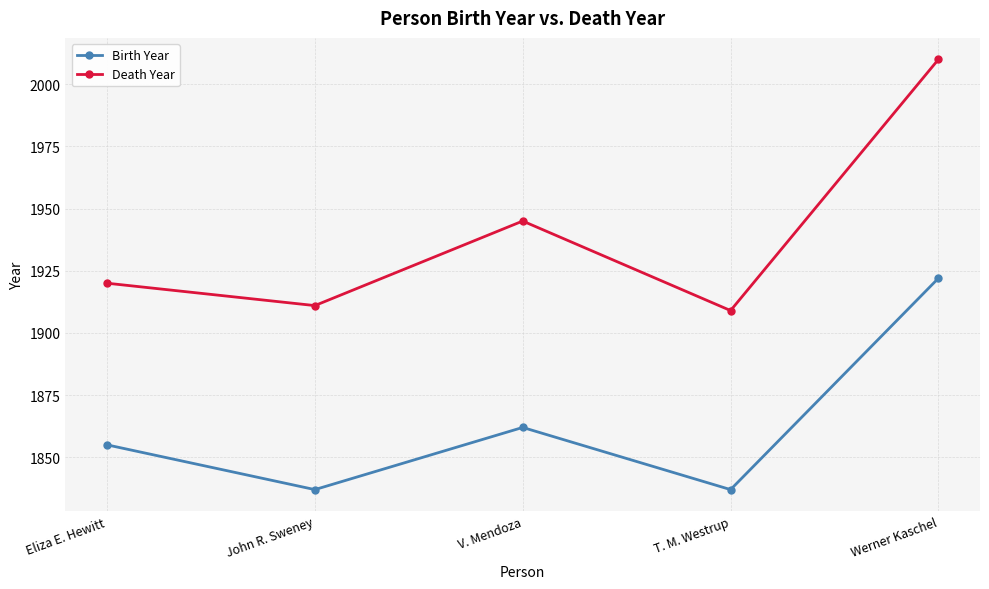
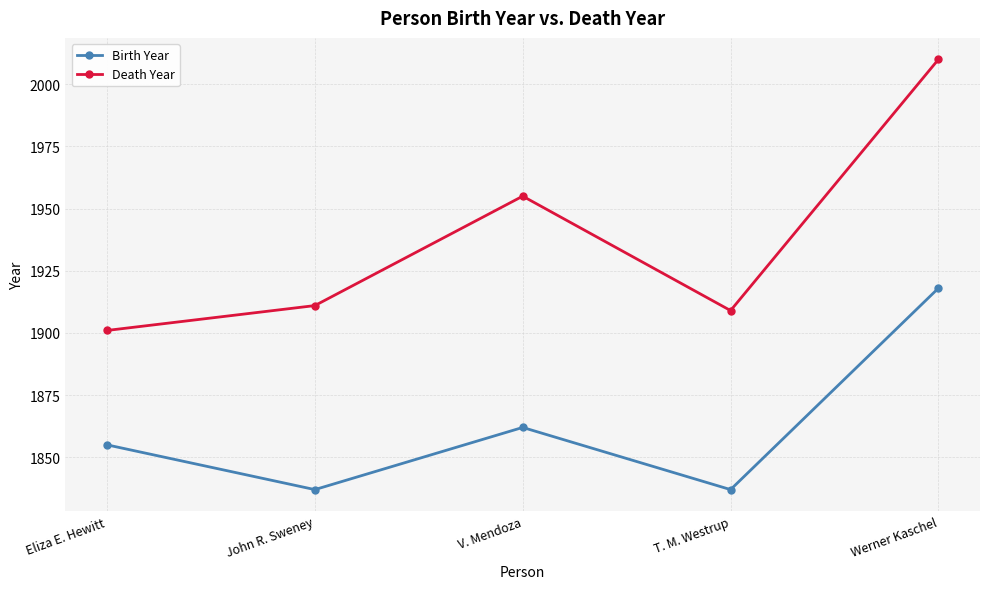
  {
    "Birth Year": {
      "Eliza E. Hewitt": 1855,
      "John R. Sweney": 1837,
      "V. Mendoza": 1862,
      "T. M. Westrup": 1837,
-     "Werner Kaschel": 1922
+     "Werner Kaschel": 1918
    },
    "Death Year": {
-     "Eliza E. Hewitt": 1920,
+     "Eliza E. Hewitt": 1901,
      "John R. Sweney": 1911,
-     "V. Mendoza": 1945,
+     "V. Mendoza": 1955,
      "T. M. Westrup": 1909,
      "Werner Kaschel": 2010
    }
  }
